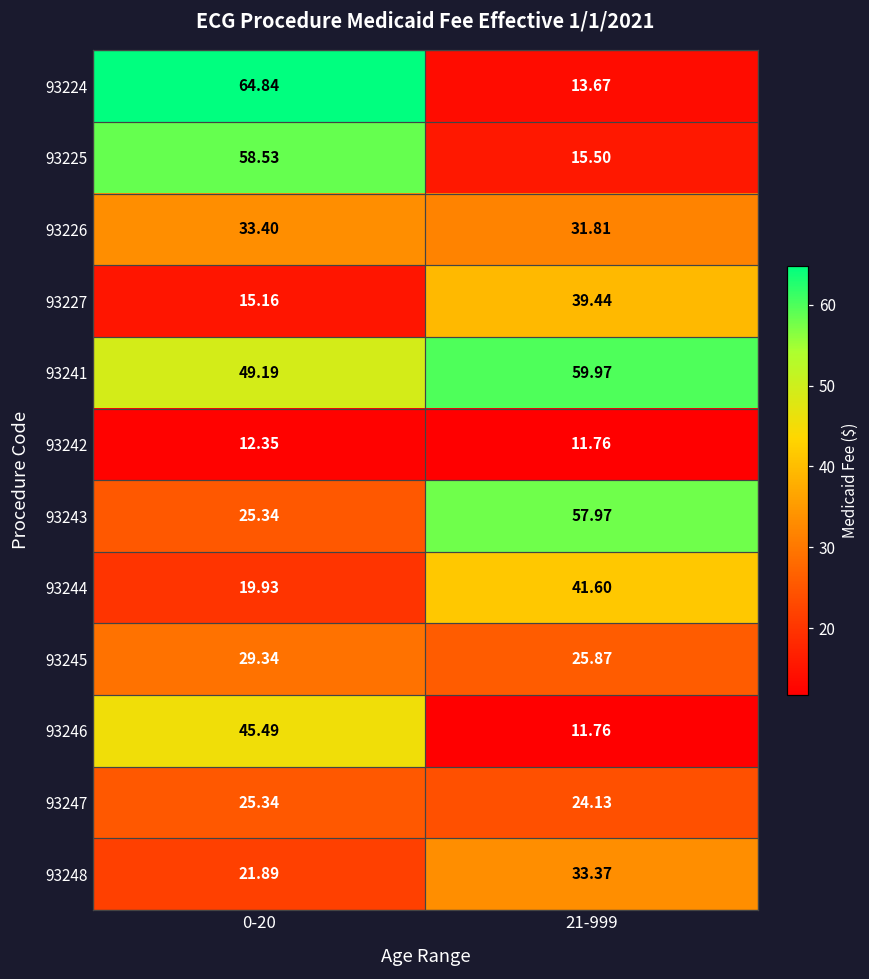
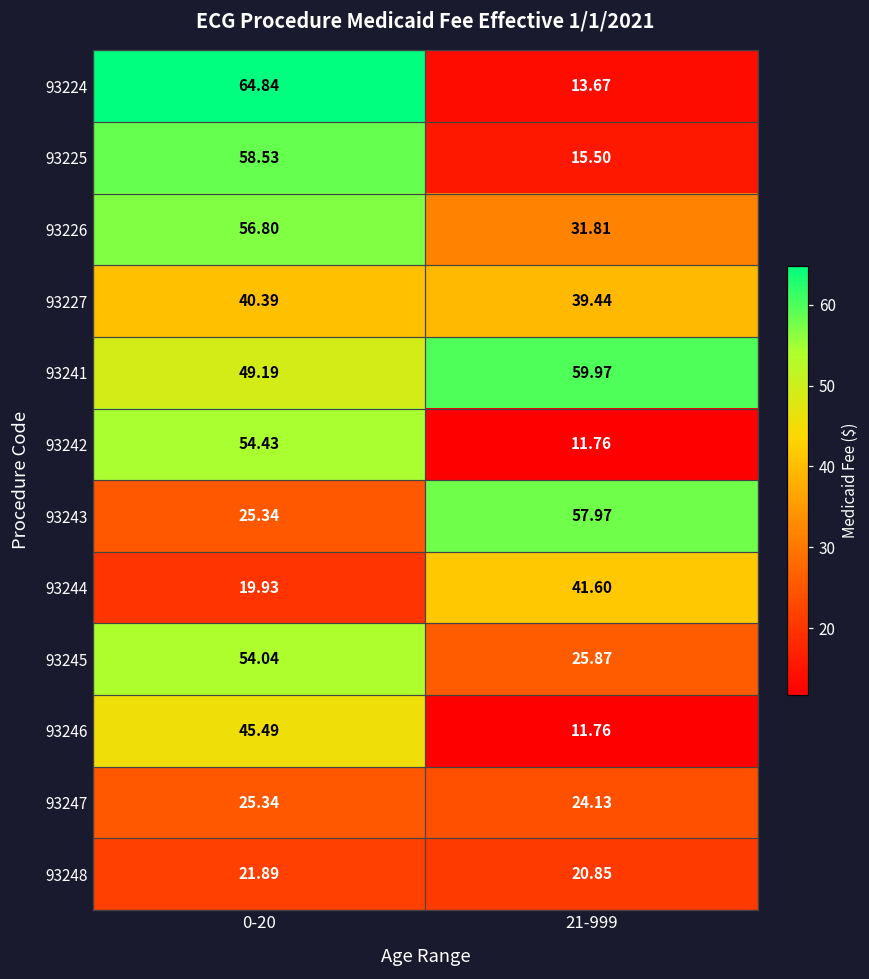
  {
    "93224": {
      "0-20": 64.84,
      "21-999": 13.67
    },
    "93225": {
      "0-20": 58.53,
      "21-999": 15.50
    },
    "93226": {
-     "0-20": 33.40,
+     "0-20": 56.80,
      "21-999": 31.81
    },
    "93227": {
-     "0-20": 15.16,
+     "0-20": 40.39,
      "21-999": 39.44
    },
    "93241": {
      "0-20": 49.19,
      "21-999": 59.97
    },
    "93242": {
-     "0-20": 12.35,
+     "0-20": 54.43,
      "21-999": 11.76
    },
    "93243": {
      "0-20": 25.34,
      "21-999": 57.97
    },
    "93244": {
      "0-20": 19.93,
      "21-999": 41.60
    },
    "93245": {
-     "0-20": 29.34,
+     "0-20": 54.04,
      "21-999": 25.87
    },
    "93246": {
      "0-20": 45.49,
      "21-999": 11.76
    },
    "93247": {
      "0-20": 25.34,
      "21-999": 24.13
    },
    "93248": {
      "0-20": 21.89,
-     "21-999": 33.37
+     "21-999": 20.85
    }
  }
